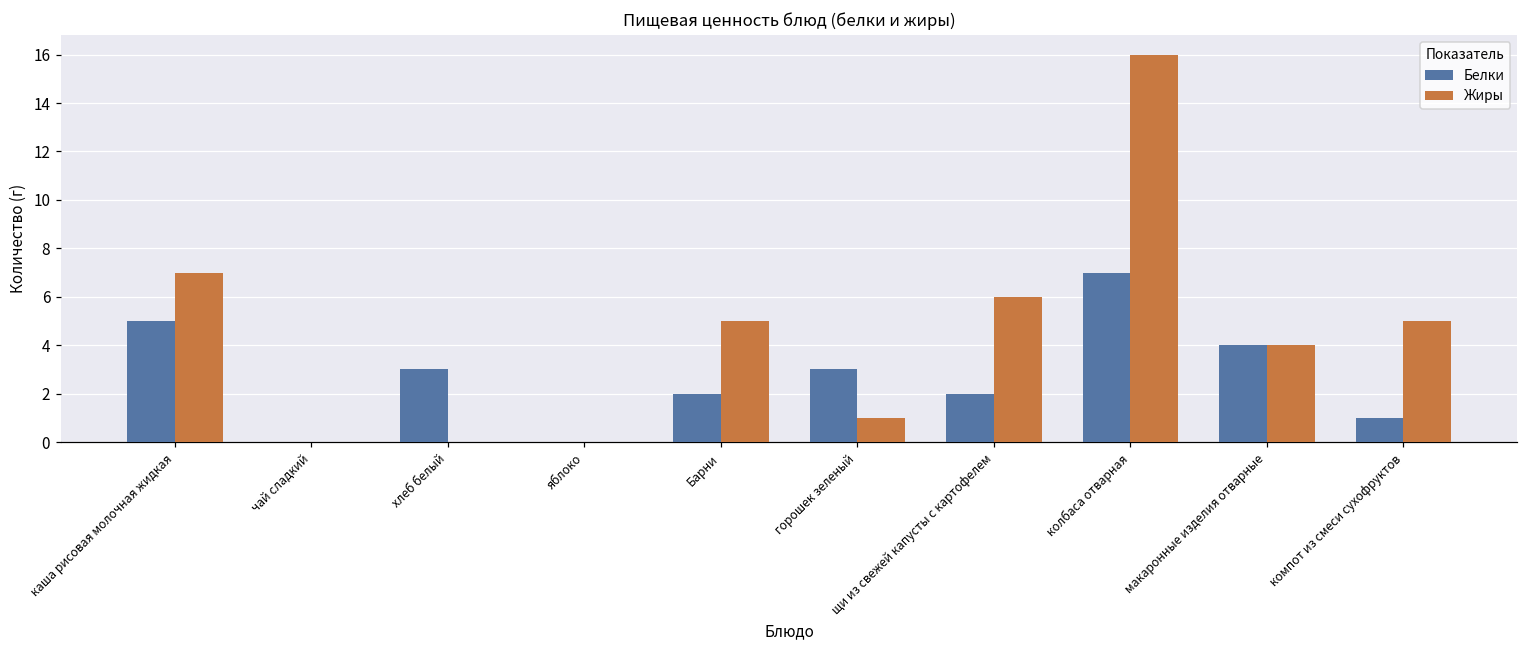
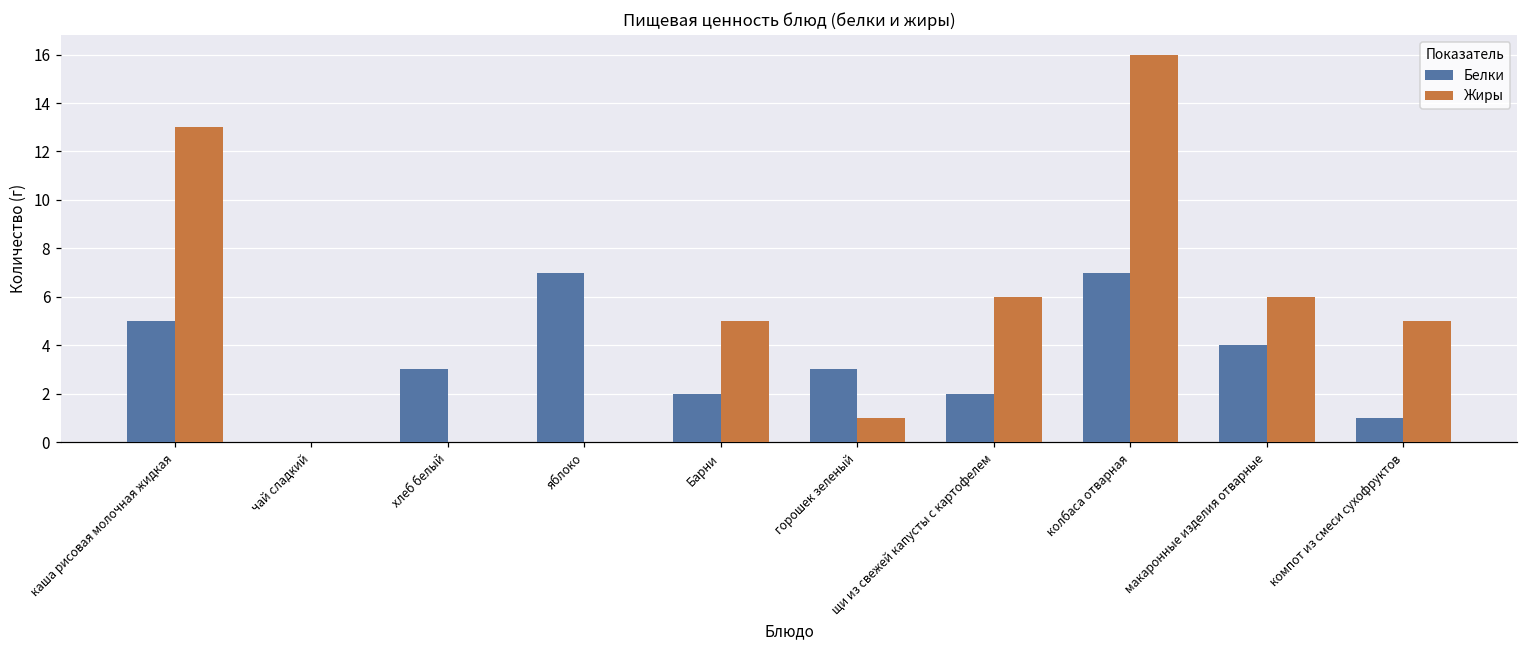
  {
    "Белки": {
      "каша рисовая молочная жидкая": 5,
      "чай сладкий": 0,
      "хлеб белый": 3,
-     "яблоко": 0,
+     "яблоко": 7,
      "Барни": 2,
      "горошек зеленый": 3,
      "щи из свежей капусты с картофелем": 2,
      "колбаса отварная": 7,
      "макаронные изделия отварные": 4,
      "компот из смеси сухофруктов": 1
    },
    "Жиры": {
-     "каша рисовая молочная жидкая": 7,
+     "каша рисовая молочная жидкая": 13,
      "чай сладкий": 0,
      "хлеб белый": 0,
      "яблоко": 0,
      "Барни": 5,
      "горошек зеленый": 1,
      "щи из свежей капусты с картофелем": 6,
      "колбаса отварная": 16,
-     "макаронные изделия отварные": 4,
+     "макаронные изделия отварные": 6,
      "компот из смеси сухофруктов": 5
    }
  }
